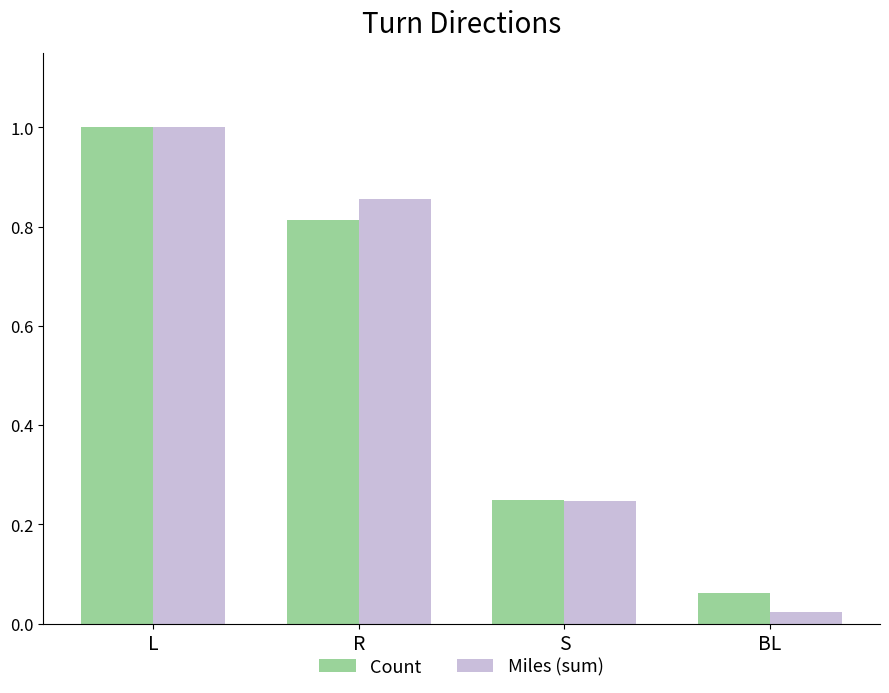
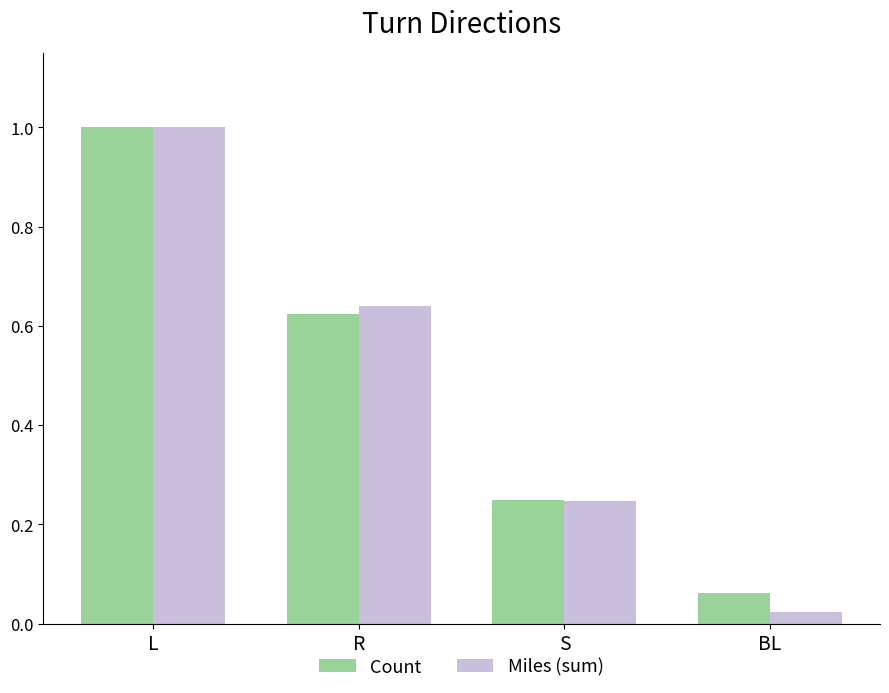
  {
    "Count": {
      "L": 1.00,
-     "R": 0.81,
+     "R": 0.63,
      "S": 0.25,
      "BL": 0.06
    },
    "Miles (sum)": {
      "L": 1.00,
-     "R": 0.86,
+     "R": 0.64,
      "S": 0.25,
      "BL": 0.02
    }
  }
